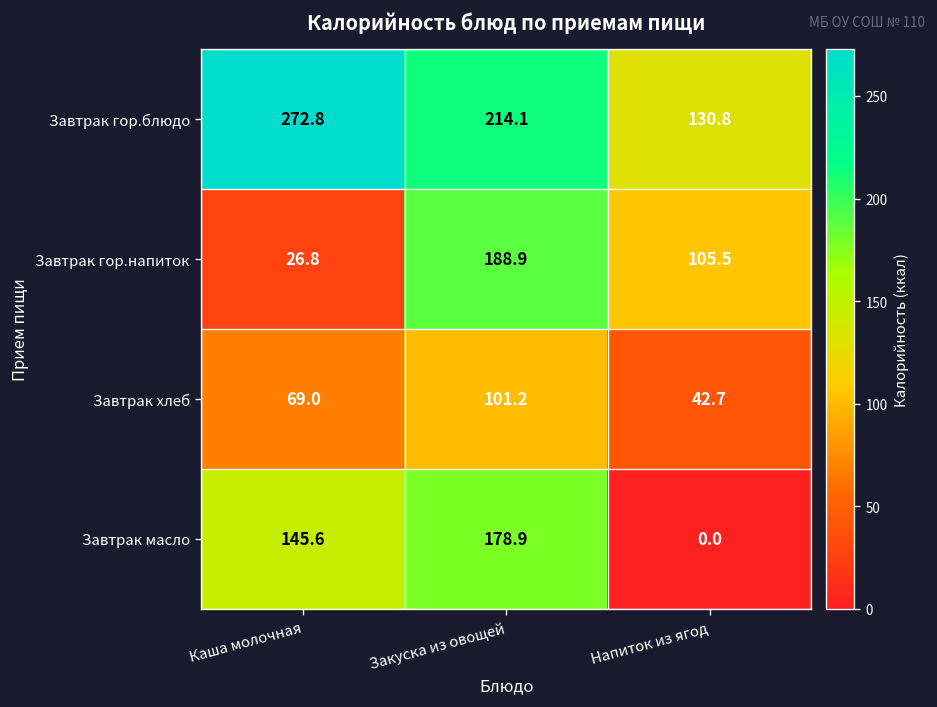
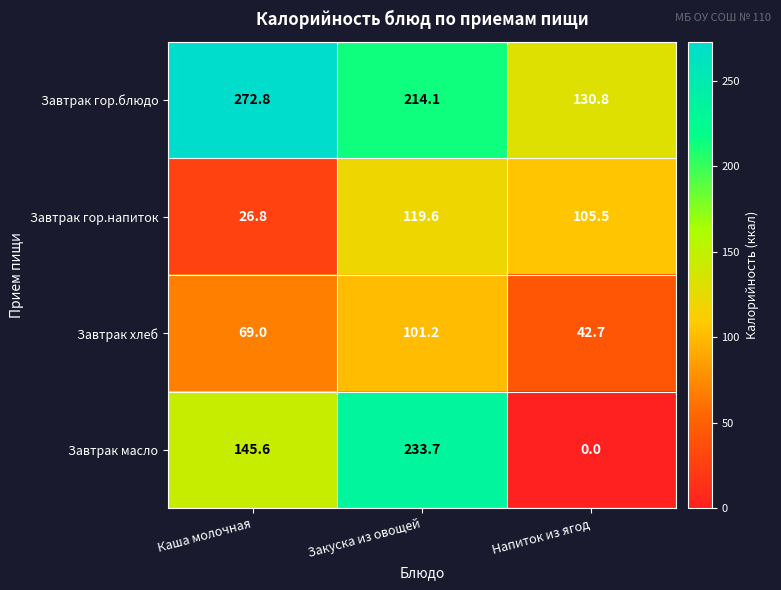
  {
    "Завтрак гор.блюдо": {
      "Каша молочная": 272.8,
      "Закуска из овощей": 214.1,
      "Напиток из ягод": 130.8
    },
    "Завтрак гор.напиток": {
      "Каша молочная": 26.8,
-     "Закуска из овощей": 188.9,
+     "Закуска из овощей": 119.6,
      "Напиток из ягод": 105.5
    },
    "Завтрак хлеб": {
      "Каша молочная": 69.0,
      "Закуска из овощей": 101.2,
      "Напиток из ягод": 42.7
    },
    "Завтрак масло": {
      "Каша молочная": 145.6,
-     "Закуска из овощей": 178.9,
+     "Закуска из овощей": 233.7,
      "Напиток из ягод": 0.0
    }
  }
